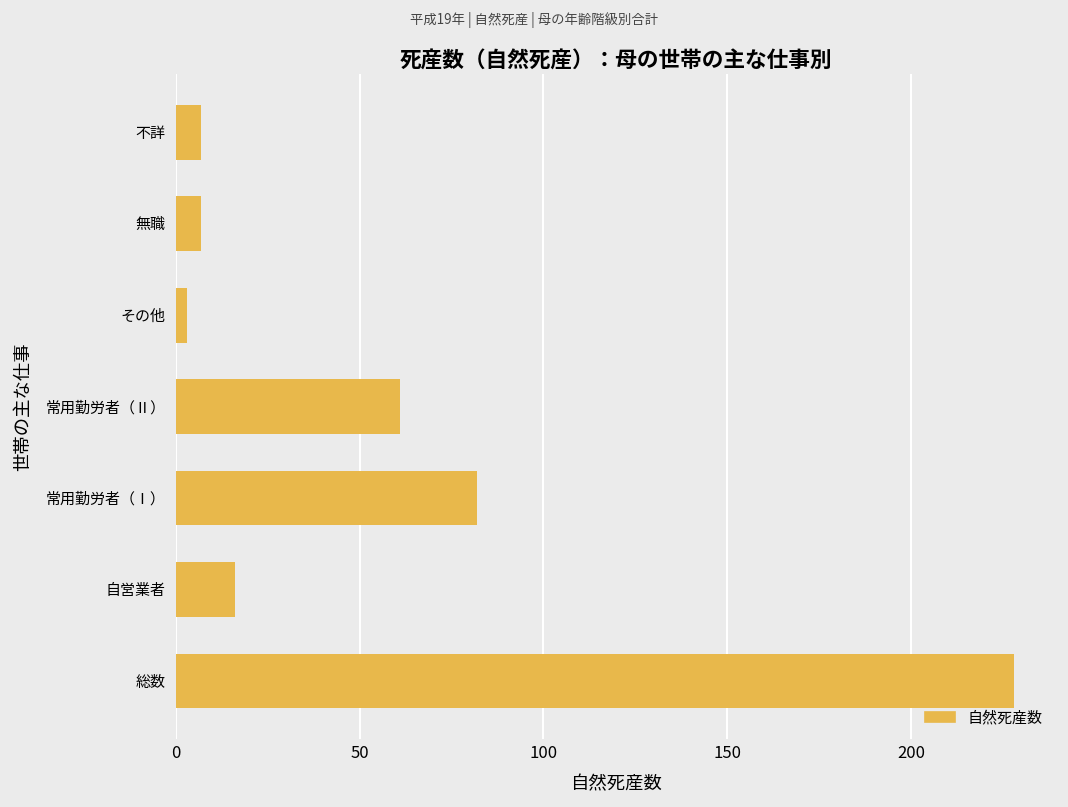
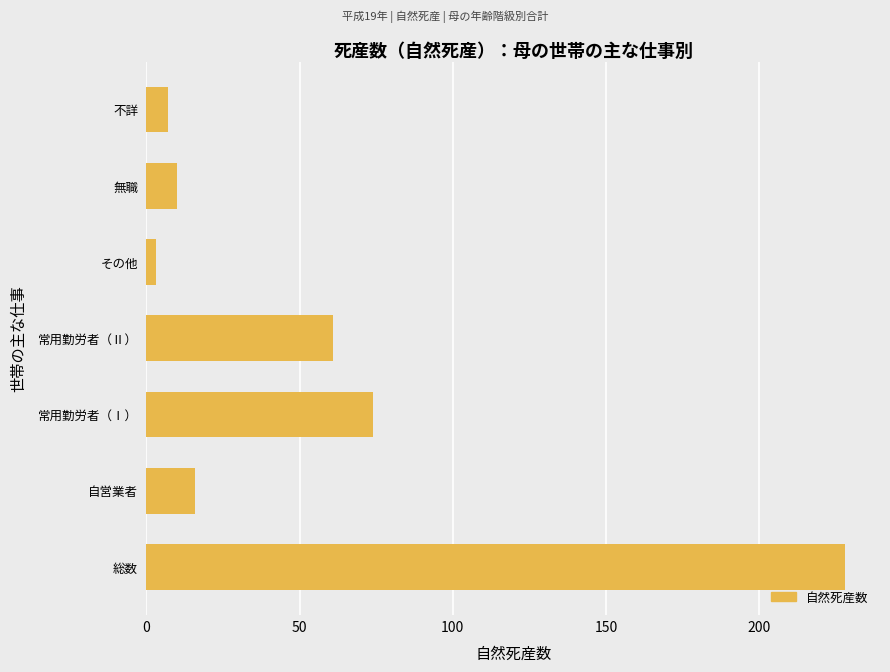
  {
    "不詳": 7,
-   "無職": 7,
+   "無職": 10,
    "その他": 3,
    "常用勤労者（Ⅱ）": 61,
-   "常用勤労者（Ⅰ）": 82,
+   "常用勤労者（Ⅰ）": 74,
    "自営業者": 16,
    "総数": 228
  }
